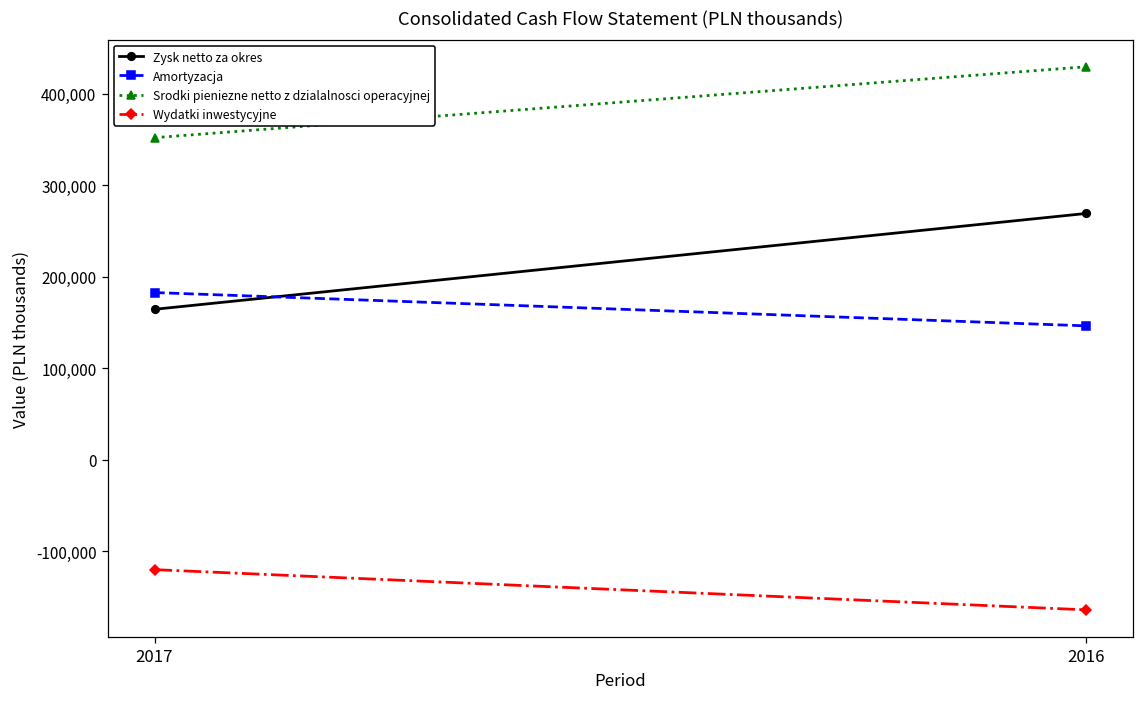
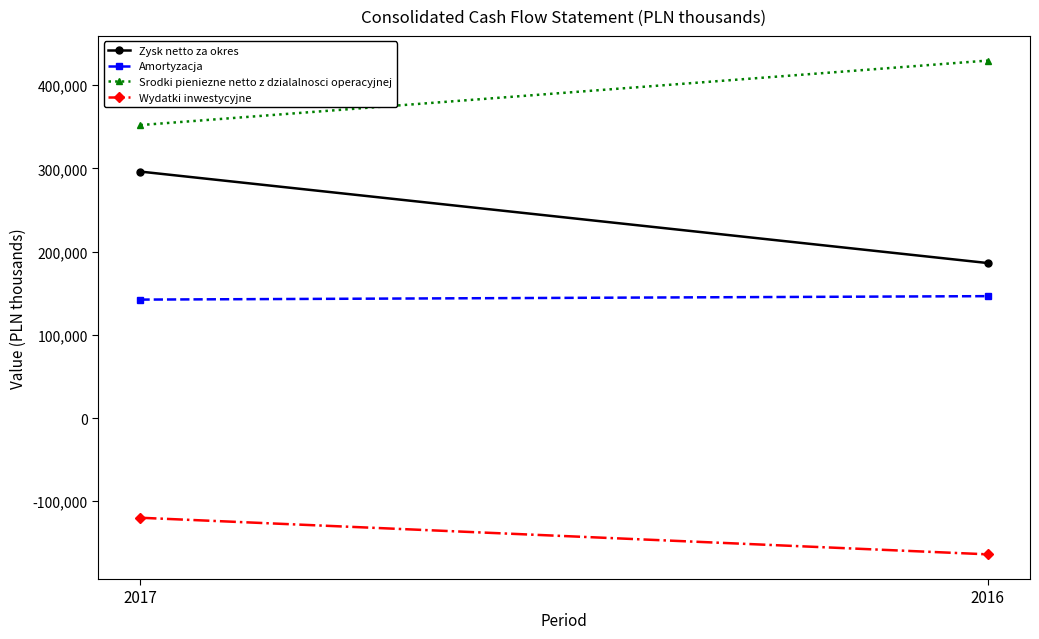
  {
    "Zysk netto za okres": {
-     "2017": "160,000",
-     "2016": "270,000"
+     "2017": "300,000",
+     "2016": "190,000"
    },
    "Amortyzacja": {
-     "2017": "180,000",
+     "2017": "140,000",
      "2016": "150,000"
    },
    "Srodki pieniezne netto z dzialalnosci operacyjnej": {
      "2017": "350,000",
      "2016": "430,000"
    },
    "Wydatki inwestycyjne": {
      "2017": "-120,000",
      "2016": "-160,000"
    }
  }
